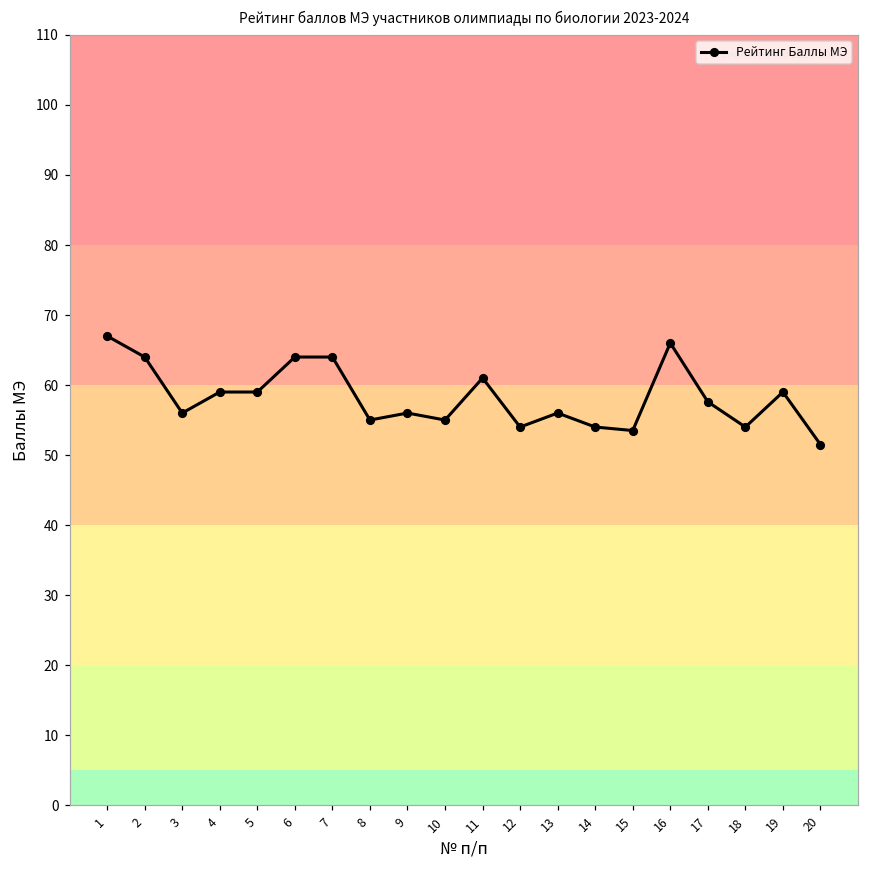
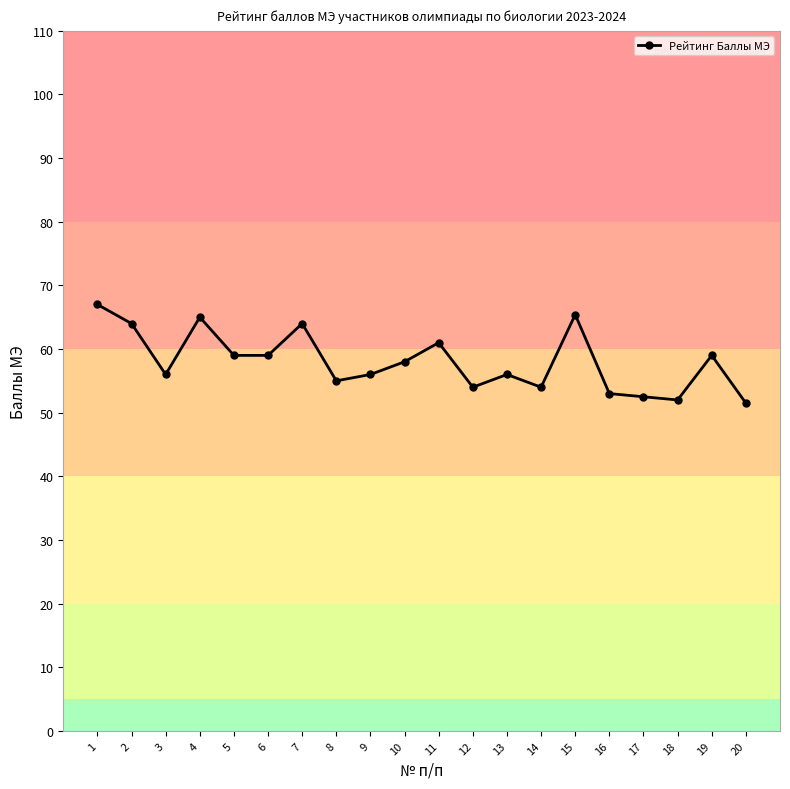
  {
    "1": 67,
    "2": 64,
    "3": 56,
-   "4": 59,
+   "4": 65,
    "5": 59,
-   "6": 64,
+   "6": 59,
    "7": 64,
    "8": 55,
    "9": 56,
-   "10": 55,
+   "10": 58,
    "11": 61,
    "12": 54,
    "13": 56,
    "14": 54,
-   "15": 54,
-   "16": 66,
-   "17": 58,
-   "18": 54,
+   "15": 65,
+   "16": 53,
+   "17": 53,
+   "18": 52,
    "19": 59,
    "20": 52
  }
